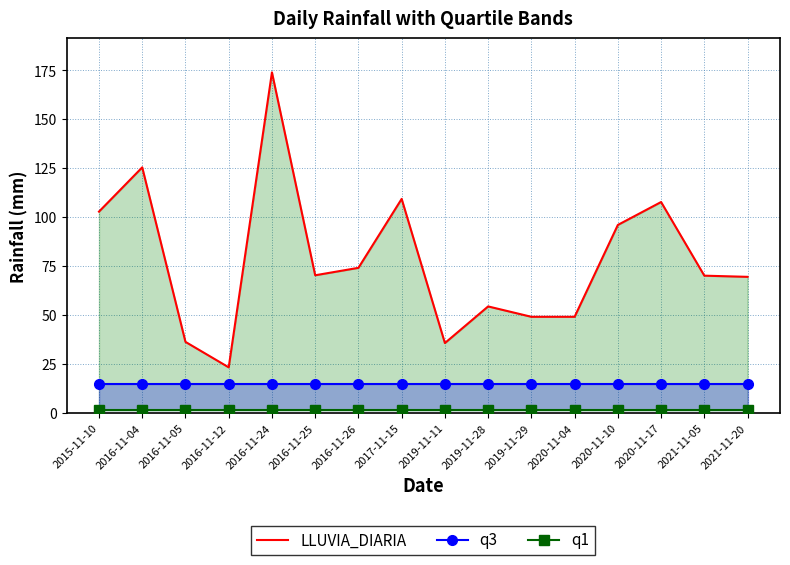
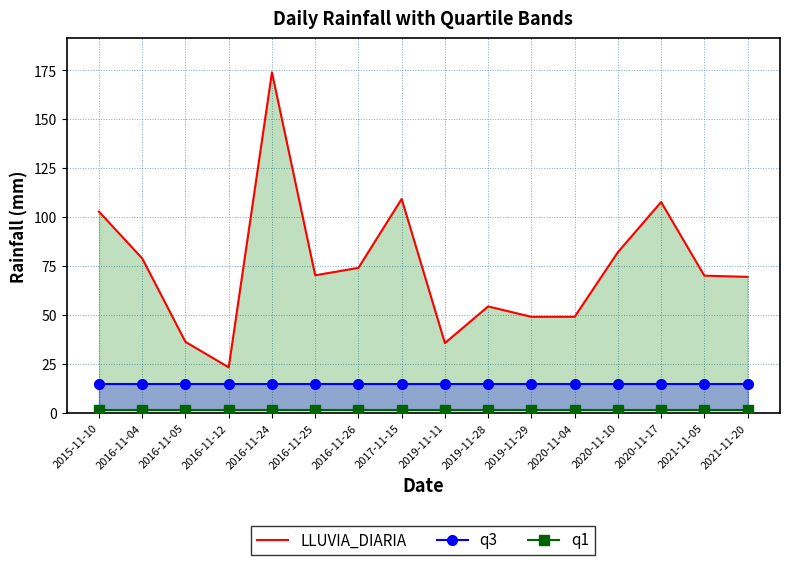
  {
    "LLUVIA_DIARIA": {
      "2015-11-10": 103,
-     "2016-11-04": 126,
+     "2016-11-04": 79,
      "2016-11-05": 36,
      "2016-11-12": 23,
      "2016-11-24": 174,
      "2016-11-25": 70,
      "2016-11-26": 74,
      "2017-11-15": 109,
      "2019-11-11": 36,
      "2019-11-28": 55,
      "2019-11-29": 49,
      "2020-11-04": 49,
-     "2020-11-10": 96,
+     "2020-11-10": 82,
      "2020-11-17": 108,
      "2021-11-05": 70,
      "2021-11-20": 70
    },
    "q3": {
      "2015-11-10": 15,
      "2016-11-04": 15,
      "2016-11-05": 15,
      "2016-11-12": 15,
      "2016-11-24": 15,
      "2016-11-25": 15,
      "2016-11-26": 15,
      "2017-11-15": 15,
      "2019-11-11": 15,
      "2019-11-28": 15,
      "2019-11-29": 15,
      "2020-11-04": 15,
      "2020-11-10": 15,
      "2020-11-17": 15,
      "2021-11-05": 15,
      "2021-11-20": 15
    },
    "q1": {
      "2015-11-10": 1,
      "2016-11-04": 1,
      "2016-11-05": 1,
      "2016-11-12": 1,
      "2016-11-24": 1,
      "2016-11-25": 1,
      "2016-11-26": 1,
      "2017-11-15": 1,
      "2019-11-11": 1,
      "2019-11-28": 1,
      "2019-11-29": 1,
      "2020-11-04": 1,
      "2020-11-10": 1,
      "2020-11-17": 1,
      "2021-11-05": 1,
      "2021-11-20": 1
    }
  }
